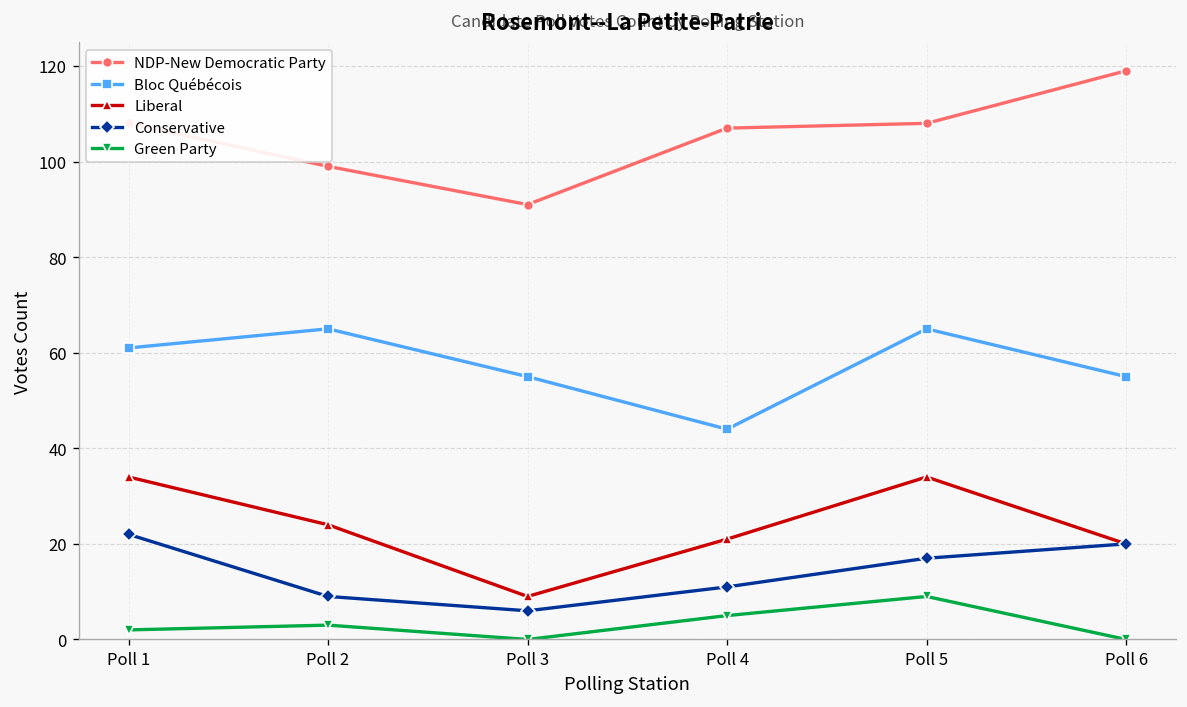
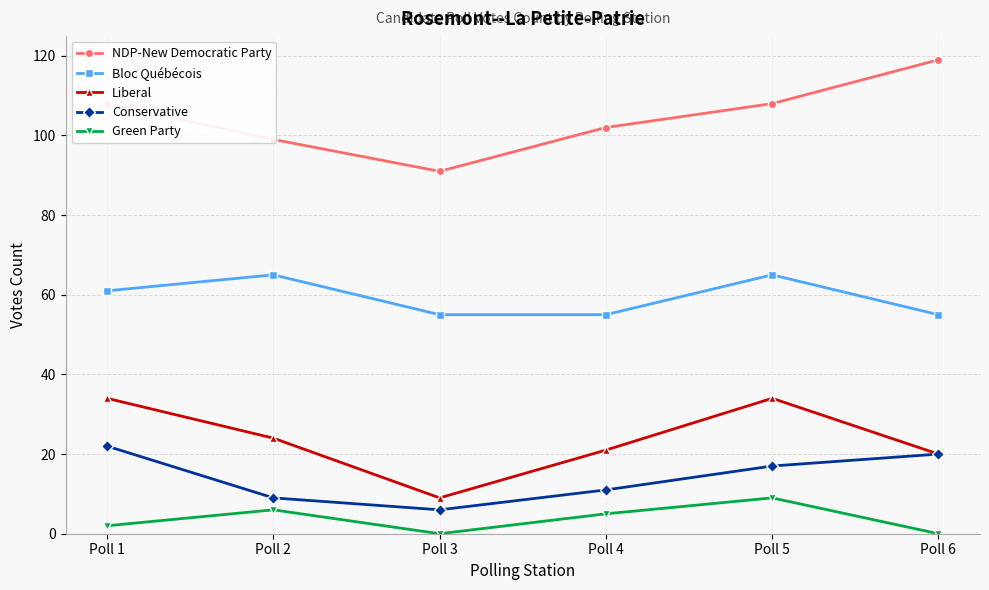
  {
    "NDP-New Democratic Party": {
      "Poll 3": 91,
-     "Poll 4": 107,
+     "Poll 4": 102,
      "Poll 5": 108,
      "Poll 6": 119
    },
    "Bloc Québécois": {
      "Poll 1": 61,
      "Poll 2": 65,
      "Poll 3": 55,
-     "Poll 4": 44,
+     "Poll 4": 55,
      "Poll 5": 65,
      "Poll 6": 55
    },
    "Liberal": {
      "Poll 1": 34,
      "Poll 2": 24,
      "Poll 3": 9,
      "Poll 4": 21,
      "Poll 5": 34
    },
    "Conservative": {
      "Poll 1": 22,
      "Poll 2": 9,
      "Poll 3": 6,
      "Poll 4": 11,
      "Poll 5": 17
    },
    "Green Party": {
      "Poll 1": 2,
-     "Poll 2": 3,
+     "Poll 2": 6,
      "Poll 3": 0,
      "Poll 4": 5,
      "Poll 5": 9,
      "Poll 6": 0
    }
  }
